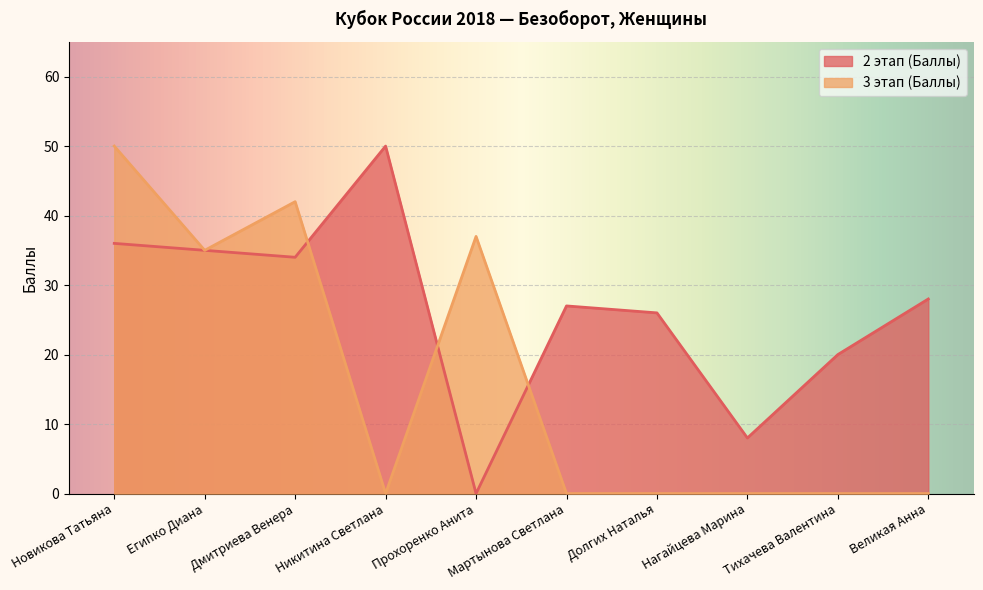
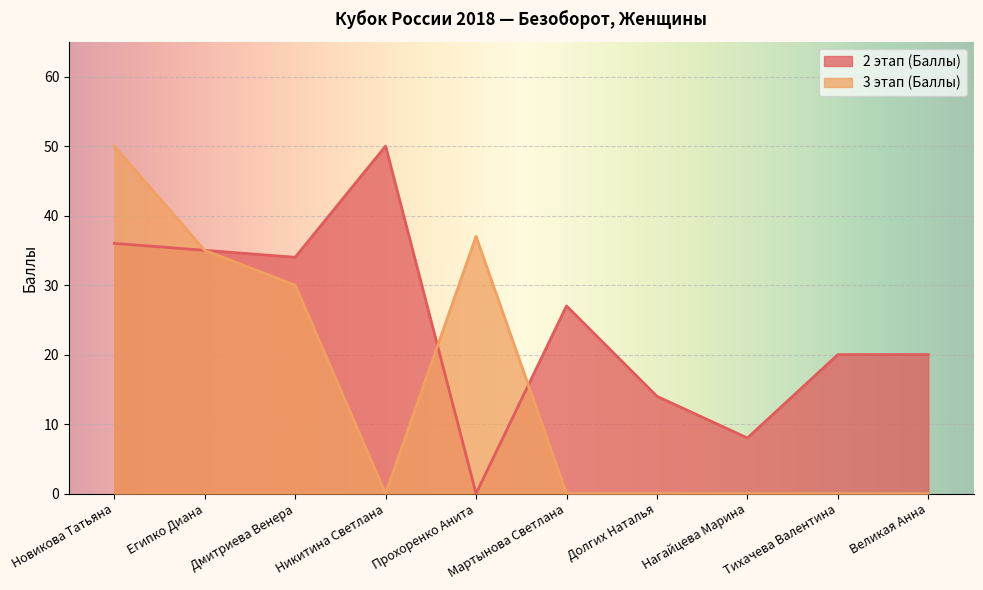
  {
    "2 этап (Баллы)": {
      "Новикова Татьяна": 36,
      "Дмитриева Венера": 34,
      "Никитина Светлана": 50,
      "Прохоренко Анита": 0,
      "Мартынова Светлана": 27,
-     "Долгих Наталья": 26,
+     "Долгих Наталья": 14,
      "Нагайцева Марина": 8,
      "Тихачева Валентина": 20,
-     "Великая Анна": 28
+     "Великая Анна": 20
    },
    "3 этап (Баллы)": {
      "Новикова Татьяна": 50,
-     "Дмитриева Венера": 42,
+     "Дмитриева Венера": 30,
      "Никитина Светлана": 0,
      "Прохоренко Анита": 37,
      "Мартынова Светлана": 0,
      "Долгих Наталья": 0,
      "Нагайцева Марина": 0,
      "Тихачева Валентина": 0,
      "Великая Анна": 0
    }
  }
